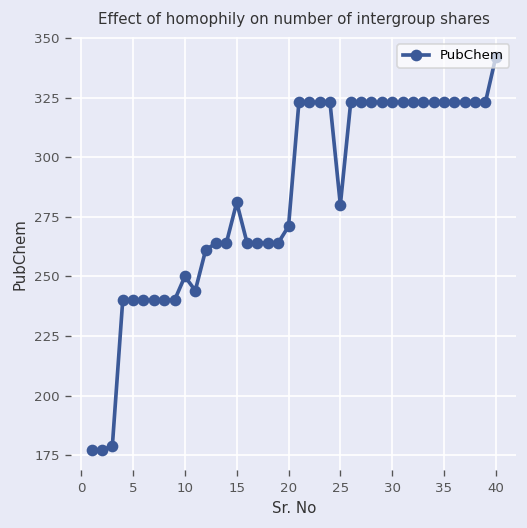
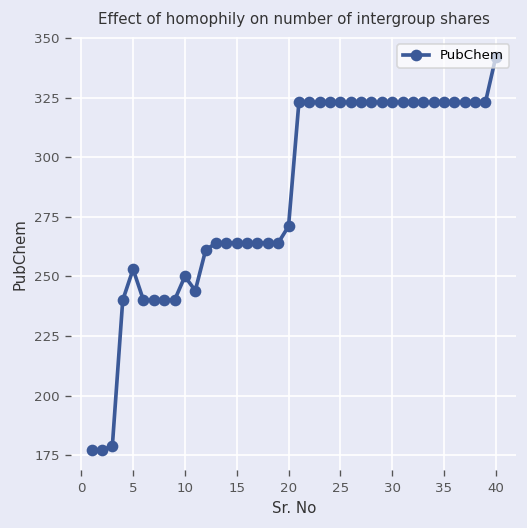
  {
-   "5": 240,
+   "5": 253,
    "10": 250,
-   "15": 281,
+   "15": 264,
    "20": 271,
-   "25": 280,
+   "25": 323,
    "30": 323,
    "35": 323
  }
